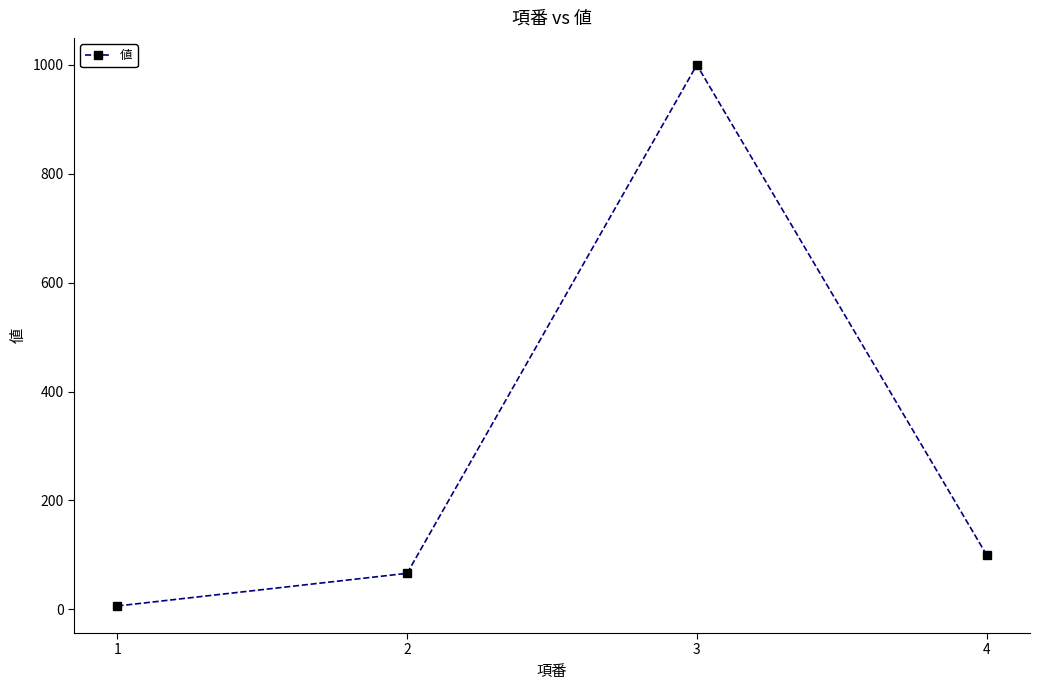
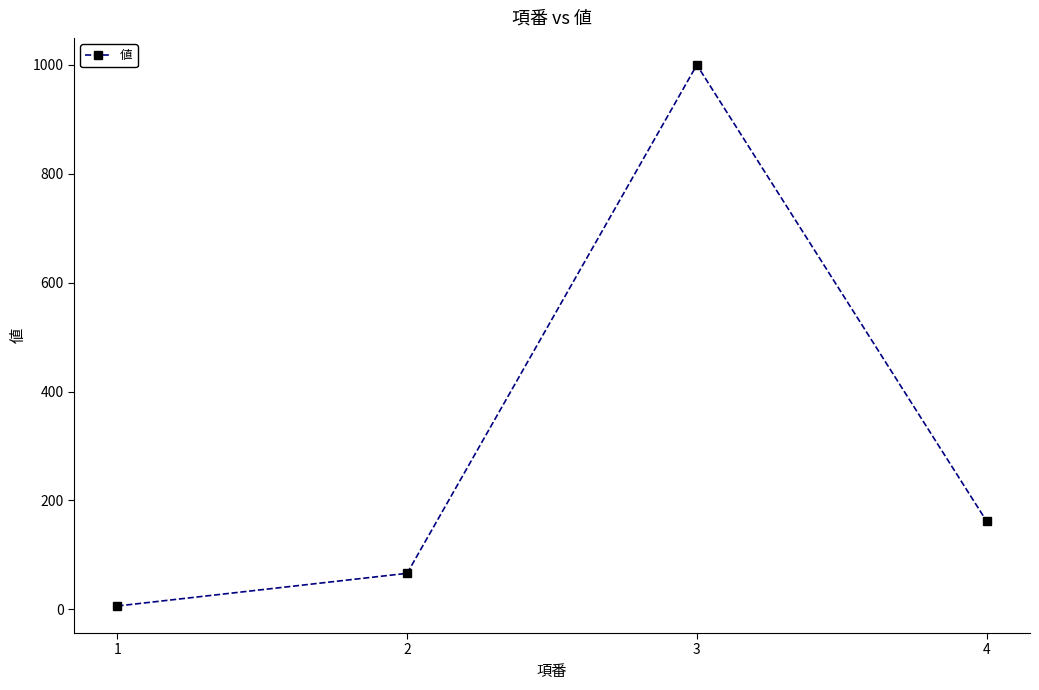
  {
    "1": 10,
    "2": 70,
    "3": 1000,
-   "4": 100
+   "4": 160
  }
